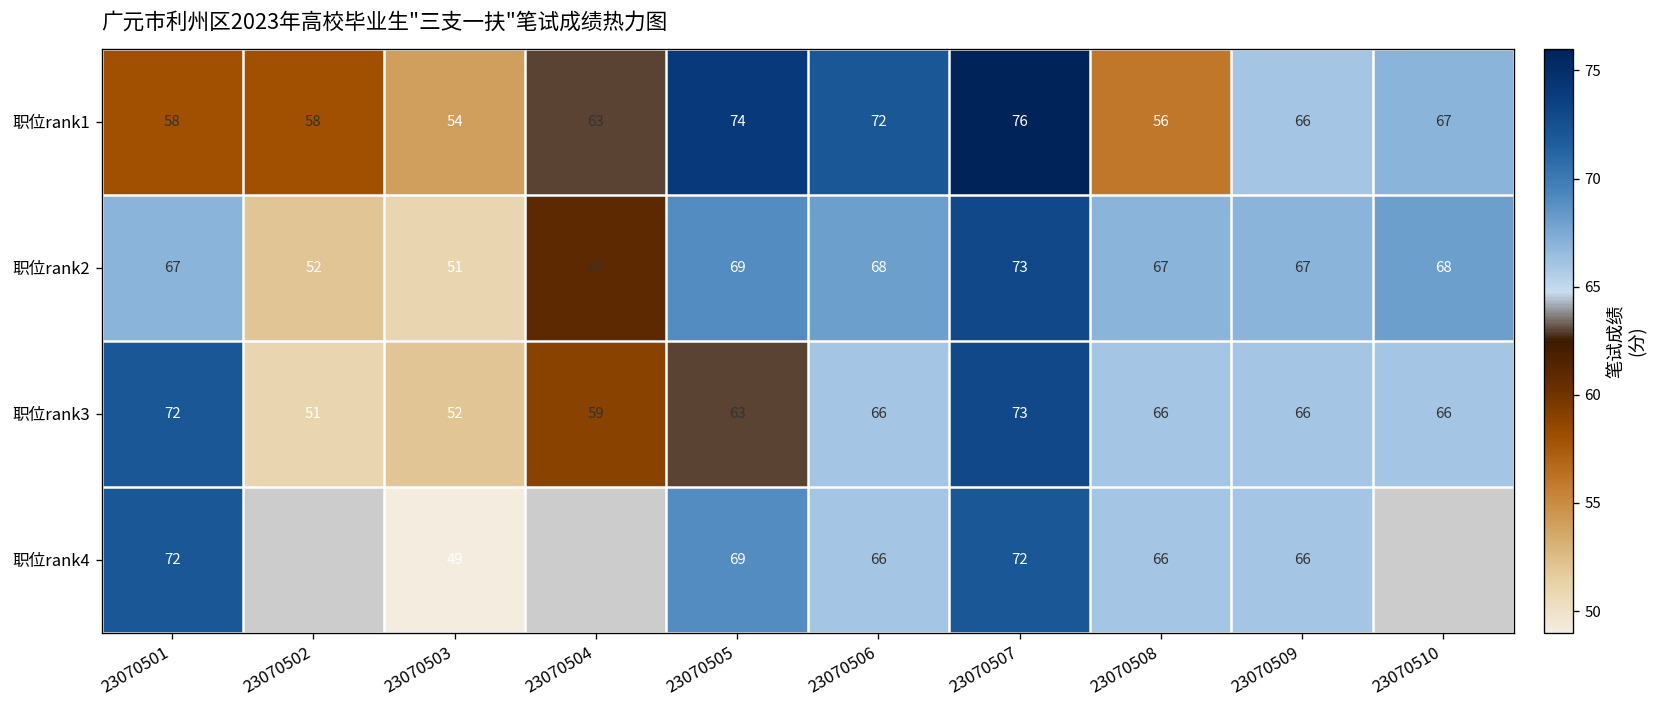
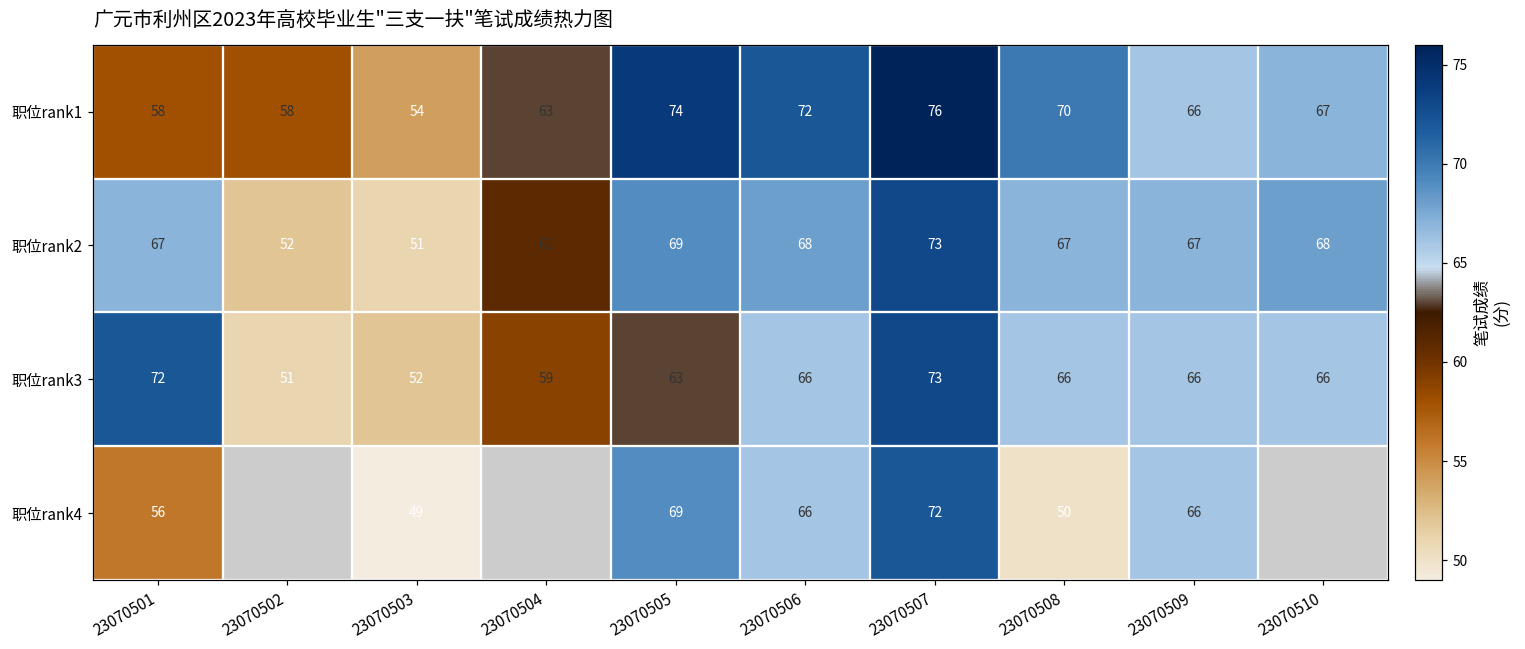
  {
    "职位rank1": {
      "23070501": 58,
      "23070502": 58,
      "23070503": 54,
      "23070505": 74,
      "23070506": 72,
      "23070507": 76,
-     "23070508": 56,
+     "23070508": 70,
      "23070509": 66,
      "23070510": 67
    },
    "职位rank2": {
      "23070501": 67,
      "23070502": 52,
      "23070503": 51,
      "23070504": 61,
      "23070505": 69,
      "23070506": 68,
      "23070507": 73,
      "23070508": 67,
      "23070509": 67,
      "23070510": 68
    },
    "职位rank3": {
      "23070501": 72,
      "23070502": 51,
      "23070503": 52,
      "23070504": 59,
      "23070506": 66,
      "23070507": 73,
      "23070508": 66,
      "23070509": 66,
      "23070510": 66
    },
    "职位rank4": {
-     "23070501": 72,
+     "23070501": 56,
      "23070505": 69,
      "23070506": 66,
      "23070507": 72,
-     "23070508": 66,
+     "23070508": 50,
      "23070509": 66
    }
  }
